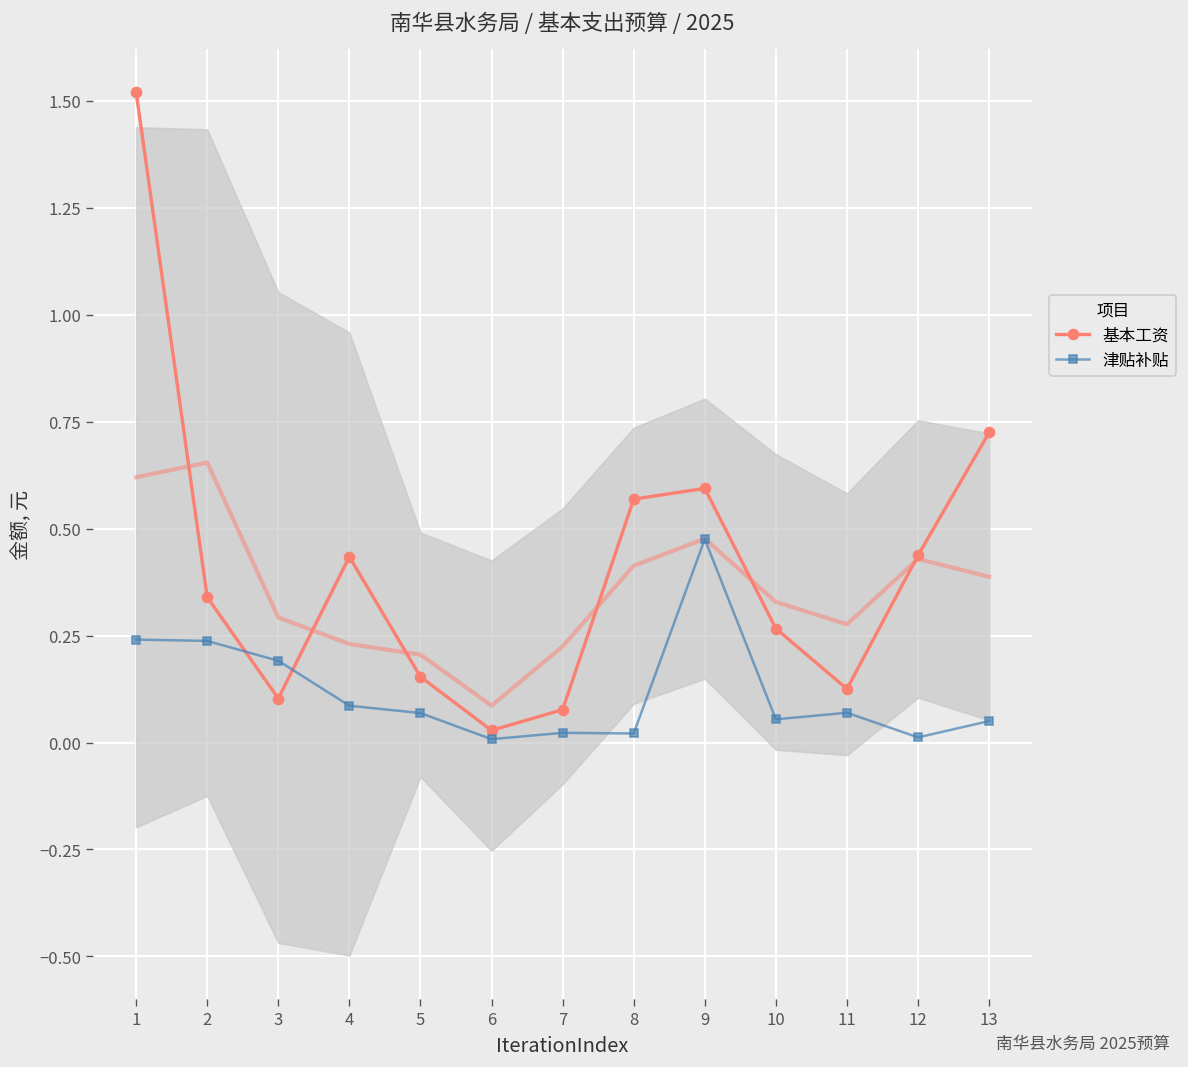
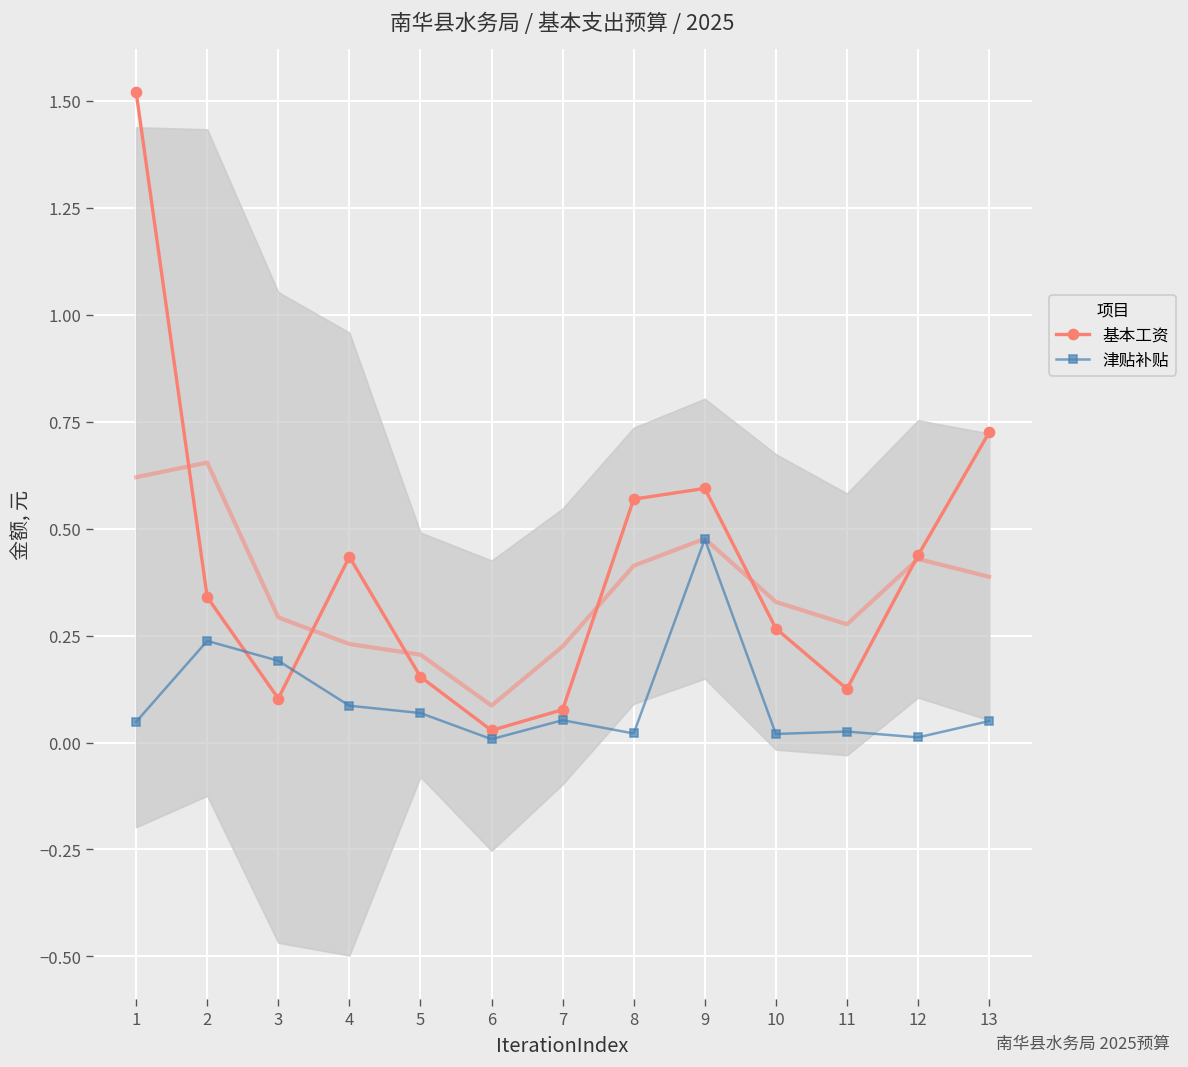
  {
    "津贴补贴": {
-     "1": 0.24,
+     "1": 0.05,
      "2": 0.24,
      "3": 0.19,
      "4": 0.09,
      "5": 0.07,
      "6": 0.01,
-     "7": 0.02,
+     "7": 0.05,
      "8": 0.02,
-     "10": 0.05,
-     "11": 0.07,
+     "10": 0.02,
+     "11": 0.03,
      "12": 0.01,
      "13": 0.05
    }
  }
